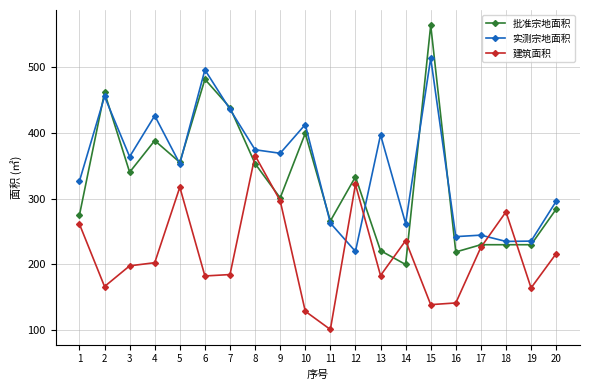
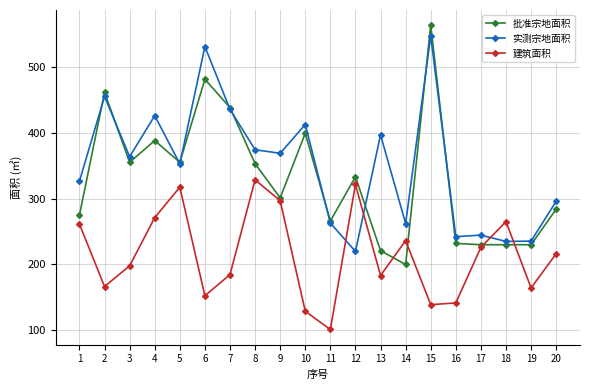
  {
    "批准宗地面积": {
      "1": 280,
      "2": 460,
-     "3": 340,
+     "3": 360,
      "4": 390,
      "6": 480,
      "8": 350,
      "9": 300,
      "10": 400,
      "12": 330,
      "13": 220,
      "14": 200,
      "15": 560,
-     "16": 220,
+     "16": 230,
      "17": 230,
      "18": 230,
      "19": 230,
      "20": 280
    },
    "实测宗地面积": {
      "1": 330,
      "2": 450,
      "3": 360,
      "4": 430,
-     "6": 500,
+     "6": 530,
      "8": 370,
      "9": 370,
      "10": 410,
      "12": 220,
      "13": 400,
      "14": 260,
-     "15": 510,
+     "15": 550,
      "16": 240,
      "17": 240,
      "18": 230,
      "19": 240,
      "20": 300
    },
    "建筑面积": {
      "1": 260,
      "2": 170,
      "3": 200,
-     "4": 200,
+     "4": 270,
      "5": 320,
-     "6": 180,
+     "6": 150,
      "7": 180,
-     "8": 370,
+     "8": 330,
      "9": 300,
      "10": 130,
      "11": 100,
      "12": 320,
      "13": 180,
      "14": 240,
      "15": 140,
      "16": 140,
      "17": 230,
-     "18": 280,
+     "18": 270,
      "19": 160,
      "20": 220
    }
  }
